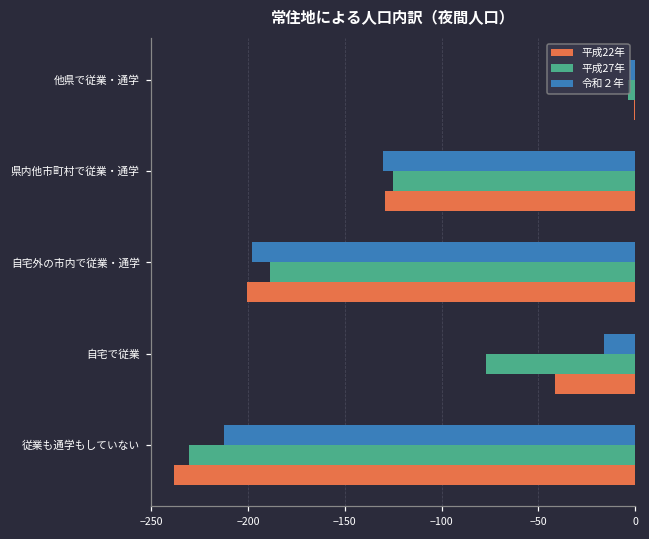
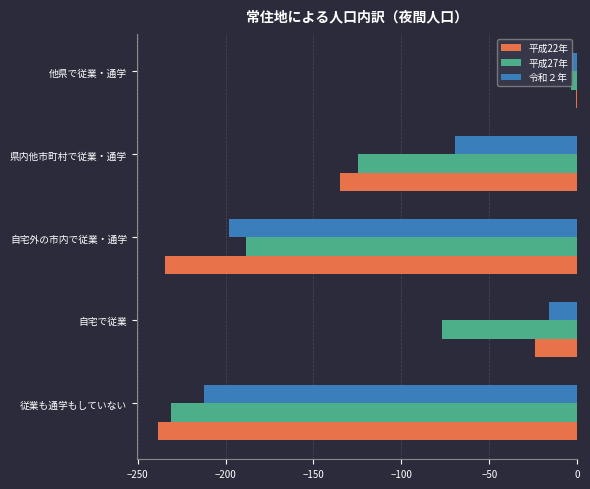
  {
    "平成22年": {
-     "県内他市町村で従業・通学": -129,
-     "自宅外の市内で従業・通学": -200,
-     "自宅で従業": -41,
+     "県内他市町村で従業・通学": -135,
+     "自宅外の市内で従業・通学": -234,
+     "自宅で従業": -24,
      "従業も通学もしていない": -238
    },
    "平成27年": {
      "県内他市町村で従業・通学": -125,
      "自宅外の市内で従業・通学": -189,
      "自宅で従業": -77,
      "従業も通学もしていない": -231
    },
    "令和２年": {
-     "県内他市町村で従業・通学": -130,
+     "県内他市町村で従業・通学": -70,
      "自宅外の市内で従業・通学": -198,
      "自宅で従業": -16,
      "従業も通学もしていない": -212
    }
  }
